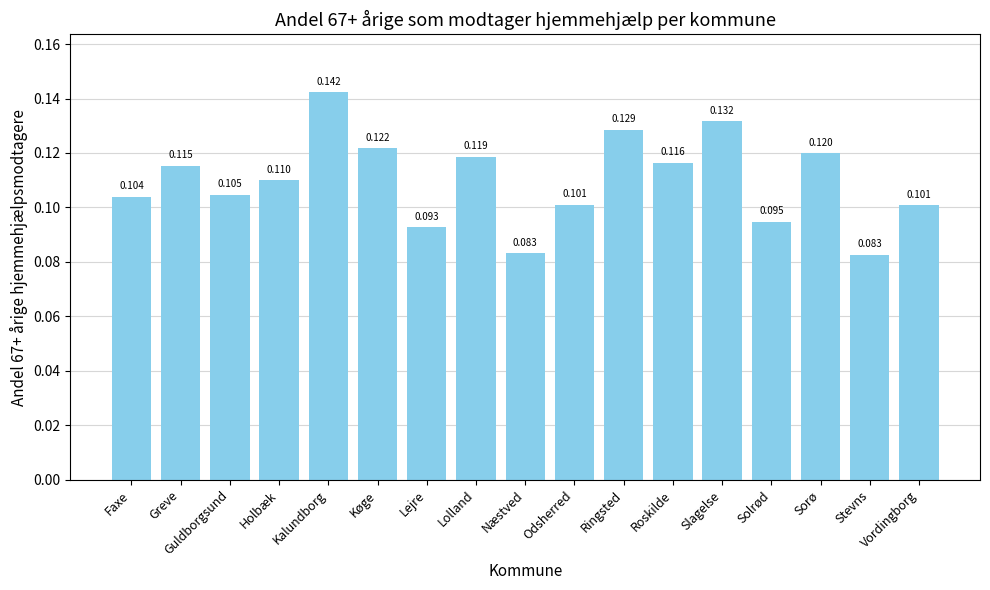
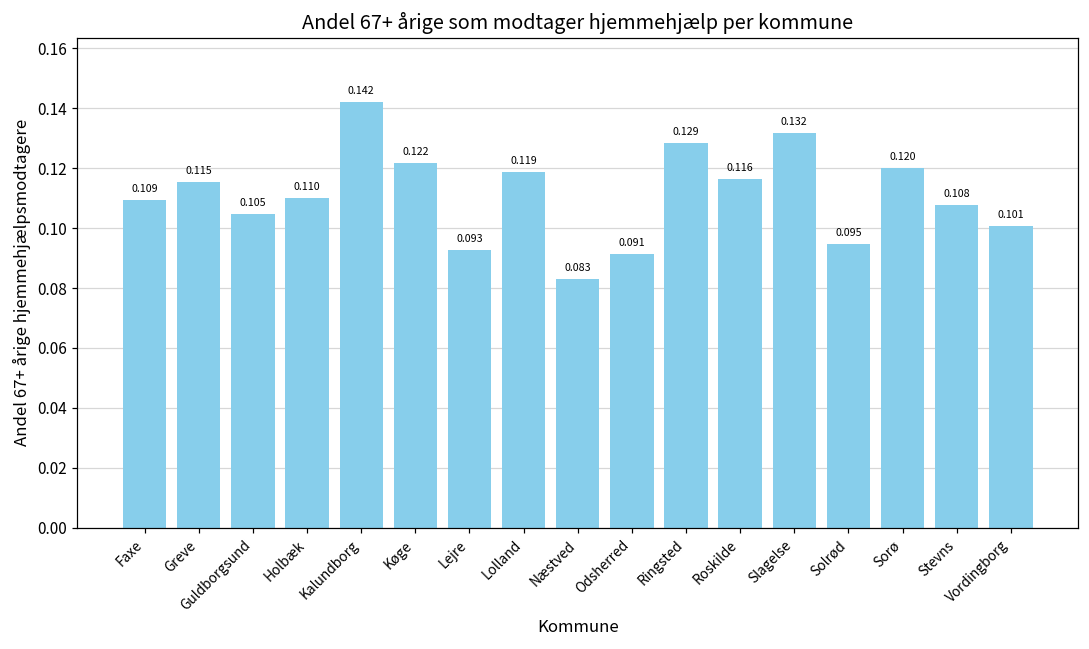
  {
-   "Faxe": 0.104,
+   "Faxe": 0.109,
    "Greve": 0.115,
    "Guldborgsund": 0.105,
    "Holbæk": 0.110,
    "Kalundborg": 0.142,
    "Køge": 0.122,
    "Lejre": 0.093,
    "Lolland": 0.119,
    "Næstved": 0.083,
-   "Odsherred": 0.101,
+   "Odsherred": 0.091,
    "Ringsted": 0.129,
    "Roskilde": 0.116,
    "Slagelse": 0.132,
    "Solrød": 0.095,
    "Sorø": 0.120,
-   "Stevns": 0.083,
+   "Stevns": 0.108,
    "Vordingborg": 0.101
  }
